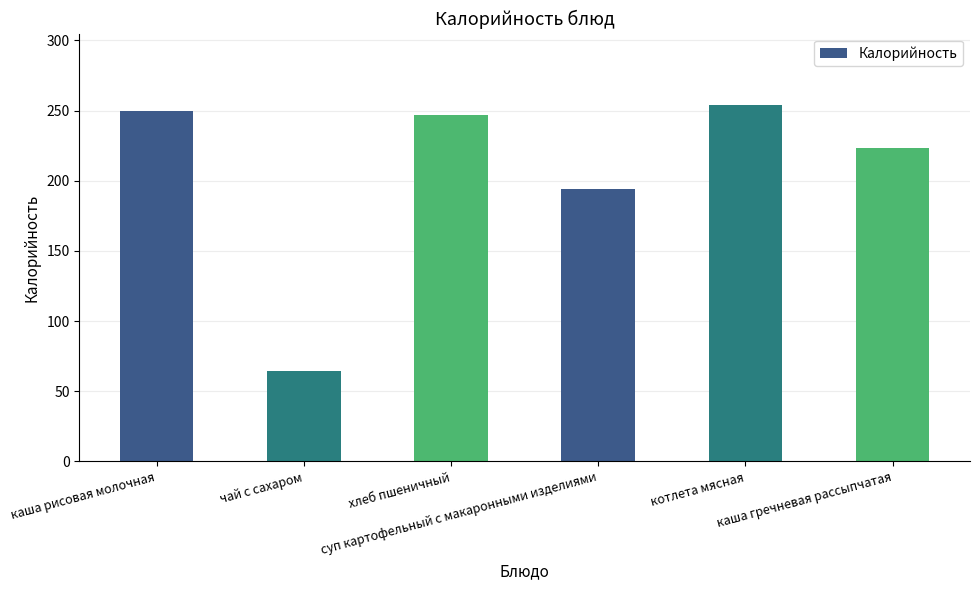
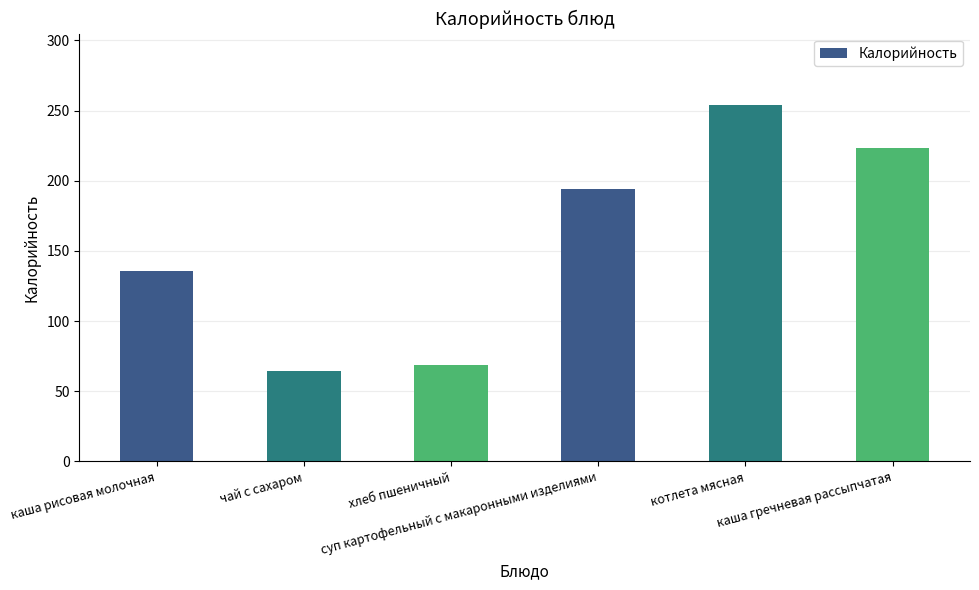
  {
-   "каша рисовая молочная": 250,
+   "каша рисовая молочная": 136,
    "чай с сахаром": 65,
-   "хлеб пшеничный": 247,
+   "хлеб пшеничный": 69,
    "суп картофельный с макаронными изделиями": 194,
    "котлета мясная": 254,
    "каша гречневая рассыпчатая": 223
  }
